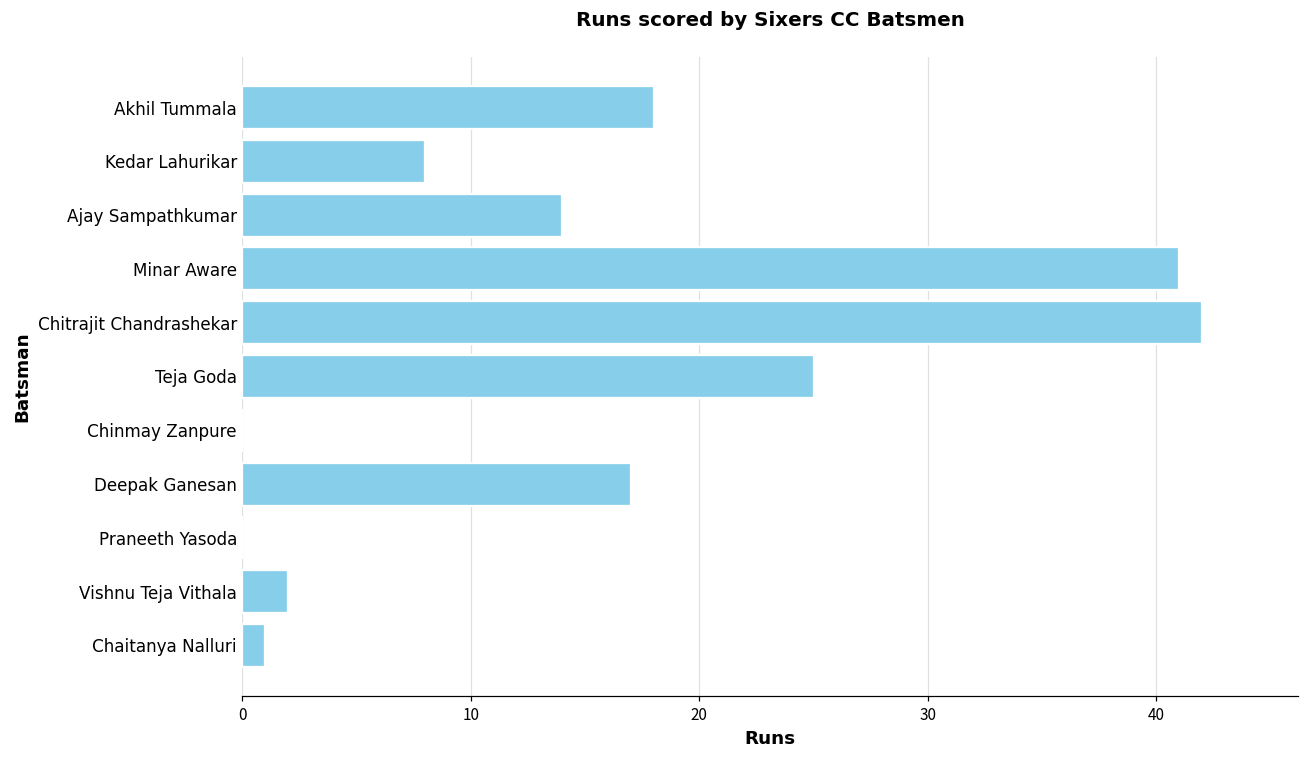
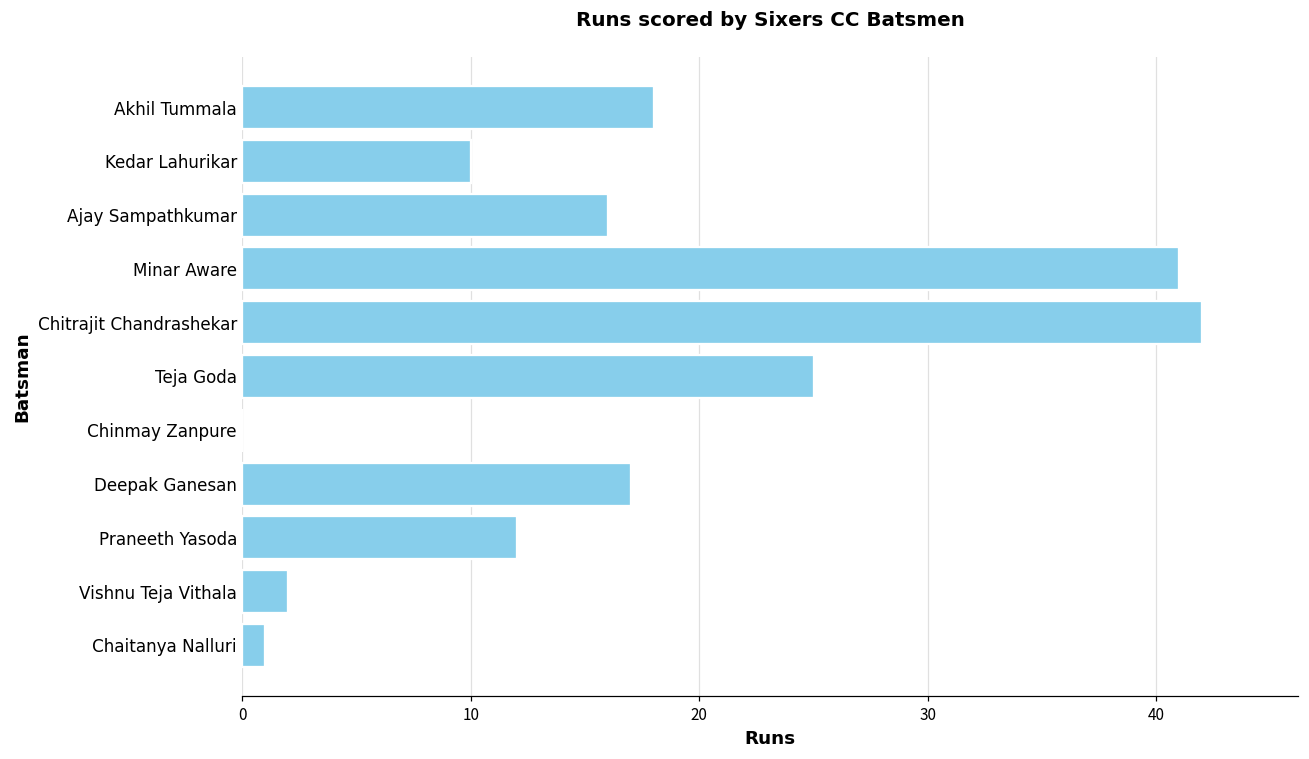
  {
    "Akhil Tummala": 18,
-   "Kedar Lahurikar": 8,
-   "Ajay Sampathkumar": 14,
+   "Kedar Lahurikar": 10,
+   "Ajay Sampathkumar": 16,
    "Minar Aware": 41,
    "Chitrajit Chandrashekar": 42,
    "Teja Goda": 25,
    "Chinmay Zanpure": 0,
    "Deepak Ganesan": 17,
-   "Praneeth Yasoda": 0,
+   "Praneeth Yasoda": 12,
    "Vishnu Teja Vithala": 2,
    "Chaitanya Nalluri": 1
  }
